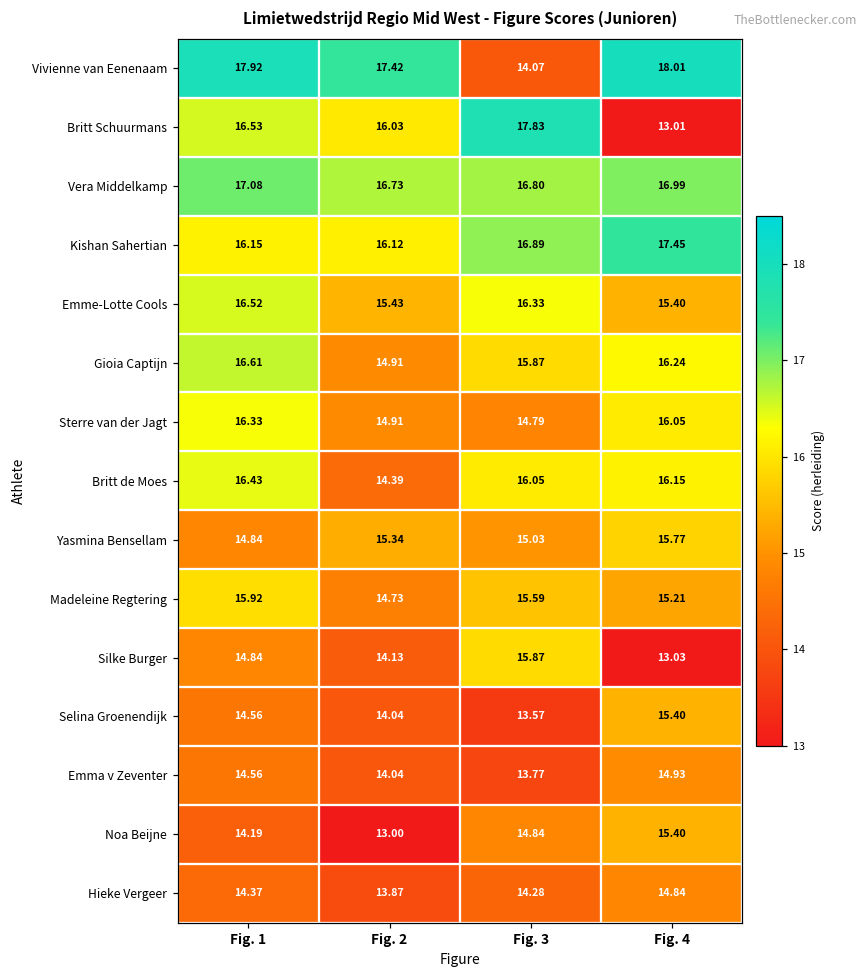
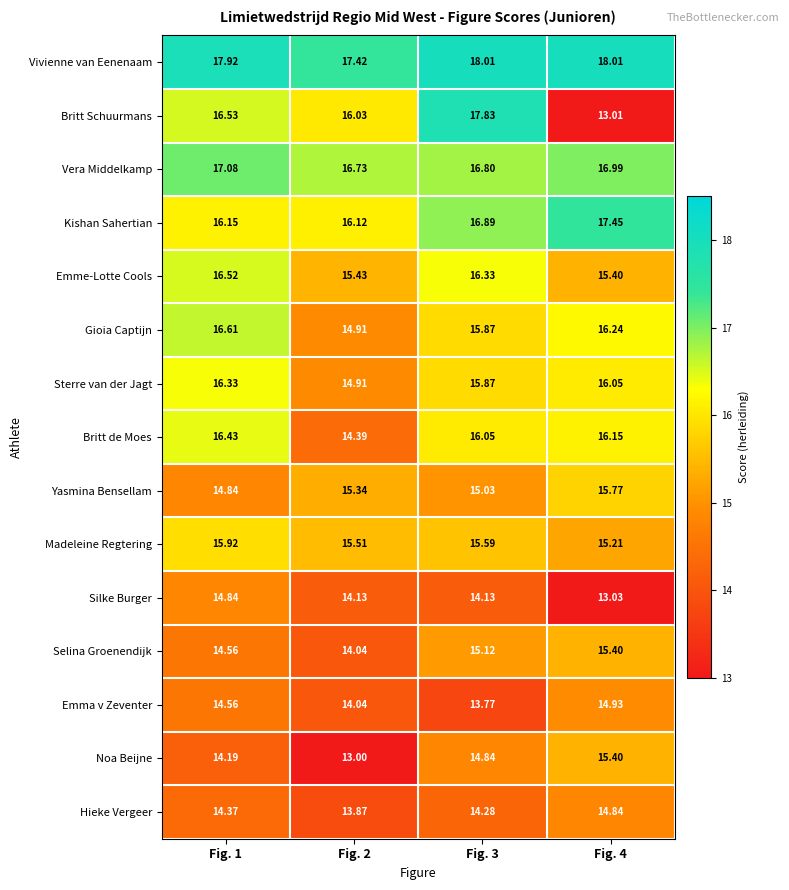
  {
    "Vivienne van Eenenaam": {
      "Fig. 1": 17.92,
      "Fig. 2": 17.42,
-     "Fig. 3": 14.07,
+     "Fig. 3": 18.01,
      "Fig. 4": 18.01
    },
    "Britt Schuurmans": {
      "Fig. 1": 16.53,
      "Fig. 2": 16.03,
      "Fig. 3": 17.83,
      "Fig. 4": 13.01
    },
    "Vera Middelkamp": {
      "Fig. 1": 17.08,
      "Fig. 2": 16.73,
      "Fig. 3": 16.80,
      "Fig. 4": 16.99
    },
    "Kishan Sahertian": {
      "Fig. 1": 16.15,
      "Fig. 2": 16.12,
      "Fig. 3": 16.89,
      "Fig. 4": 17.45
    },
    "Emme-Lotte Cools": {
      "Fig. 1": 16.52,
      "Fig. 2": 15.43,
      "Fig. 3": 16.33,
      "Fig. 4": 15.40
    },
    "Gioia Captijn": {
      "Fig. 1": 16.61,
      "Fig. 2": 14.91,
      "Fig. 3": 15.87,
      "Fig. 4": 16.24
    },
    "Sterre van der Jagt": {
      "Fig. 1": 16.33,
      "Fig. 2": 14.91,
-     "Fig. 3": 14.79,
+     "Fig. 3": 15.87,
      "Fig. 4": 16.05
    },
    "Britt de Moes": {
      "Fig. 1": 16.43,
      "Fig. 2": 14.39,
      "Fig. 3": 16.05,
      "Fig. 4": 16.15
    },
    "Yasmina Bensellam": {
      "Fig. 1": 14.84,
      "Fig. 2": 15.34,
      "Fig. 3": 15.03,
      "Fig. 4": 15.77
    },
    "Madeleine Regtering": {
      "Fig. 1": 15.92,
-     "Fig. 2": 14.73,
+     "Fig. 2": 15.51,
      "Fig. 3": 15.59,
      "Fig. 4": 15.21
    },
    "Silke Burger": {
      "Fig. 1": 14.84,
      "Fig. 2": 14.13,
-     "Fig. 3": 15.87,
+     "Fig. 3": 14.13,
      "Fig. 4": 13.03
    },
    "Selina Groenendijk": {
      "Fig. 1": 14.56,
      "Fig. 2": 14.04,
-     "Fig. 3": 13.57,
+     "Fig. 3": 15.12,
      "Fig. 4": 15.40
    },
    "Emma v Zeventer": {
      "Fig. 1": 14.56,
      "Fig. 2": 14.04,
      "Fig. 3": 13.77,
      "Fig. 4": 14.93
    },
    "Noa Beijne": {
      "Fig. 1": 14.19,
      "Fig. 2": 13.00,
      "Fig. 3": 14.84,
      "Fig. 4": 15.40
    },
    "Hieke Vergeer": {
      "Fig. 1": 14.37,
      "Fig. 2": 13.87,
      "Fig. 3": 14.28,
      "Fig. 4": 14.84
    }
  }
